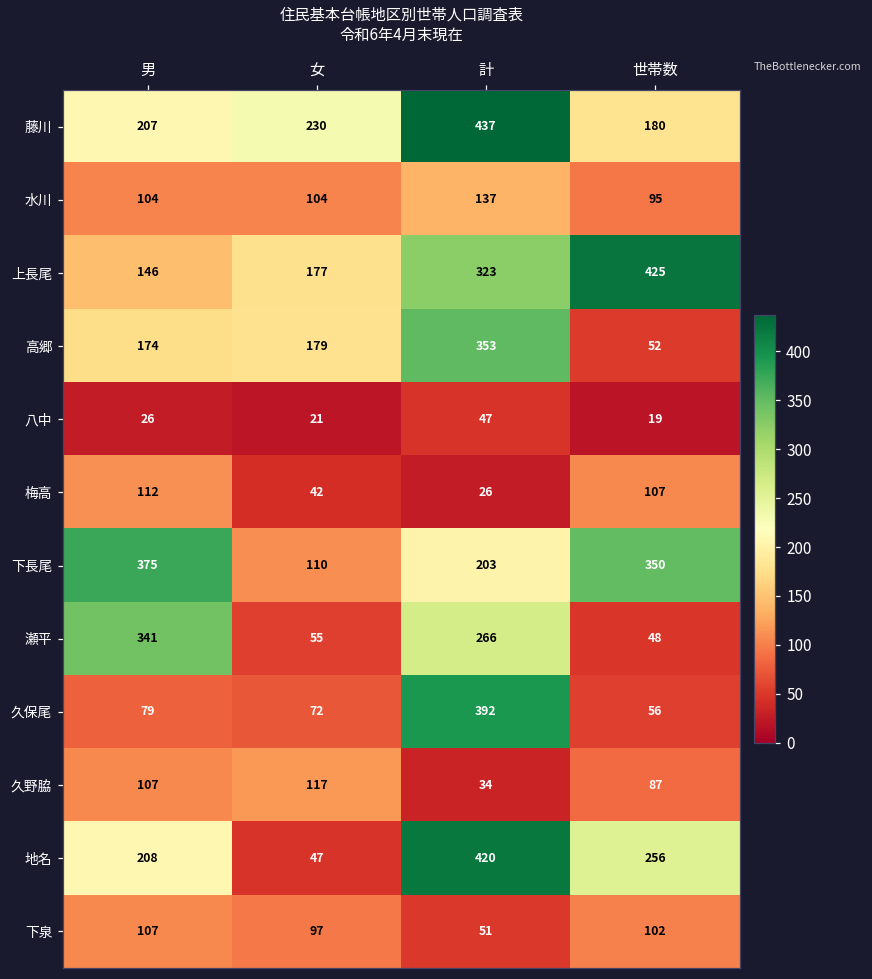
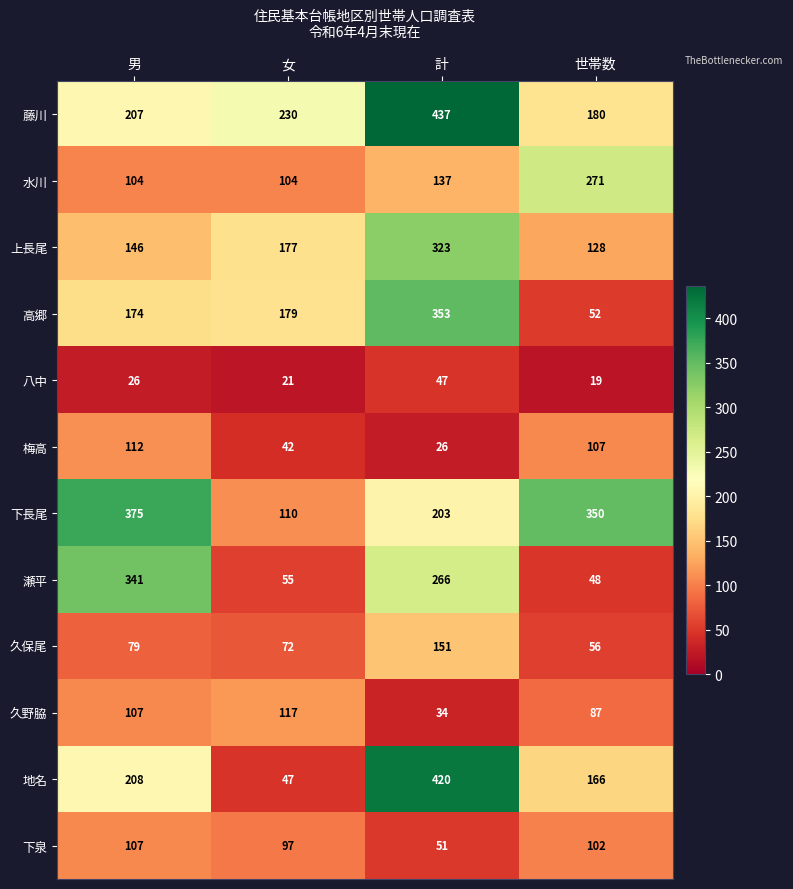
  {
    "藤川": {
      "男": 207,
      "女": 230,
      "計": 437,
      "世帯数": 180
    },
    "水川": {
      "男": 104,
      "女": 104,
      "計": 137,
-     "世帯数": 95
+     "世帯数": 271
    },
    "上長尾": {
      "男": 146,
      "女": 177,
      "計": 323,
-     "世帯数": 425
+     "世帯数": 128
    },
    "高郷": {
      "男": 174,
      "女": 179,
      "計": 353,
      "世帯数": 52
    },
    "八中": {
      "男": 26,
      "女": 21,
      "計": 47,
      "世帯数": 19
    },
    "梅高": {
      "男": 112,
      "女": 42,
      "計": 26,
      "世帯数": 107
    },
    "下長尾": {
      "男": 375,
      "女": 110,
      "計": 203,
      "世帯数": 350
    },
    "瀬平": {
      "男": 341,
      "女": 55,
      "計": 266,
      "世帯数": 48
    },
    "久保尾": {
      "男": 79,
      "女": 72,
-     "計": 392,
+     "計": 151,
      "世帯数": 56
    },
    "久野脇": {
      "男": 107,
      "女": 117,
      "計": 34,
      "世帯数": 87
    },
    "地名": {
      "男": 208,
      "女": 47,
      "計": 420,
-     "世帯数": 256
+     "世帯数": 166
    },
    "下泉": {
      "男": 107,
      "女": 97,
      "計": 51,
      "世帯数": 102
    }
  }
